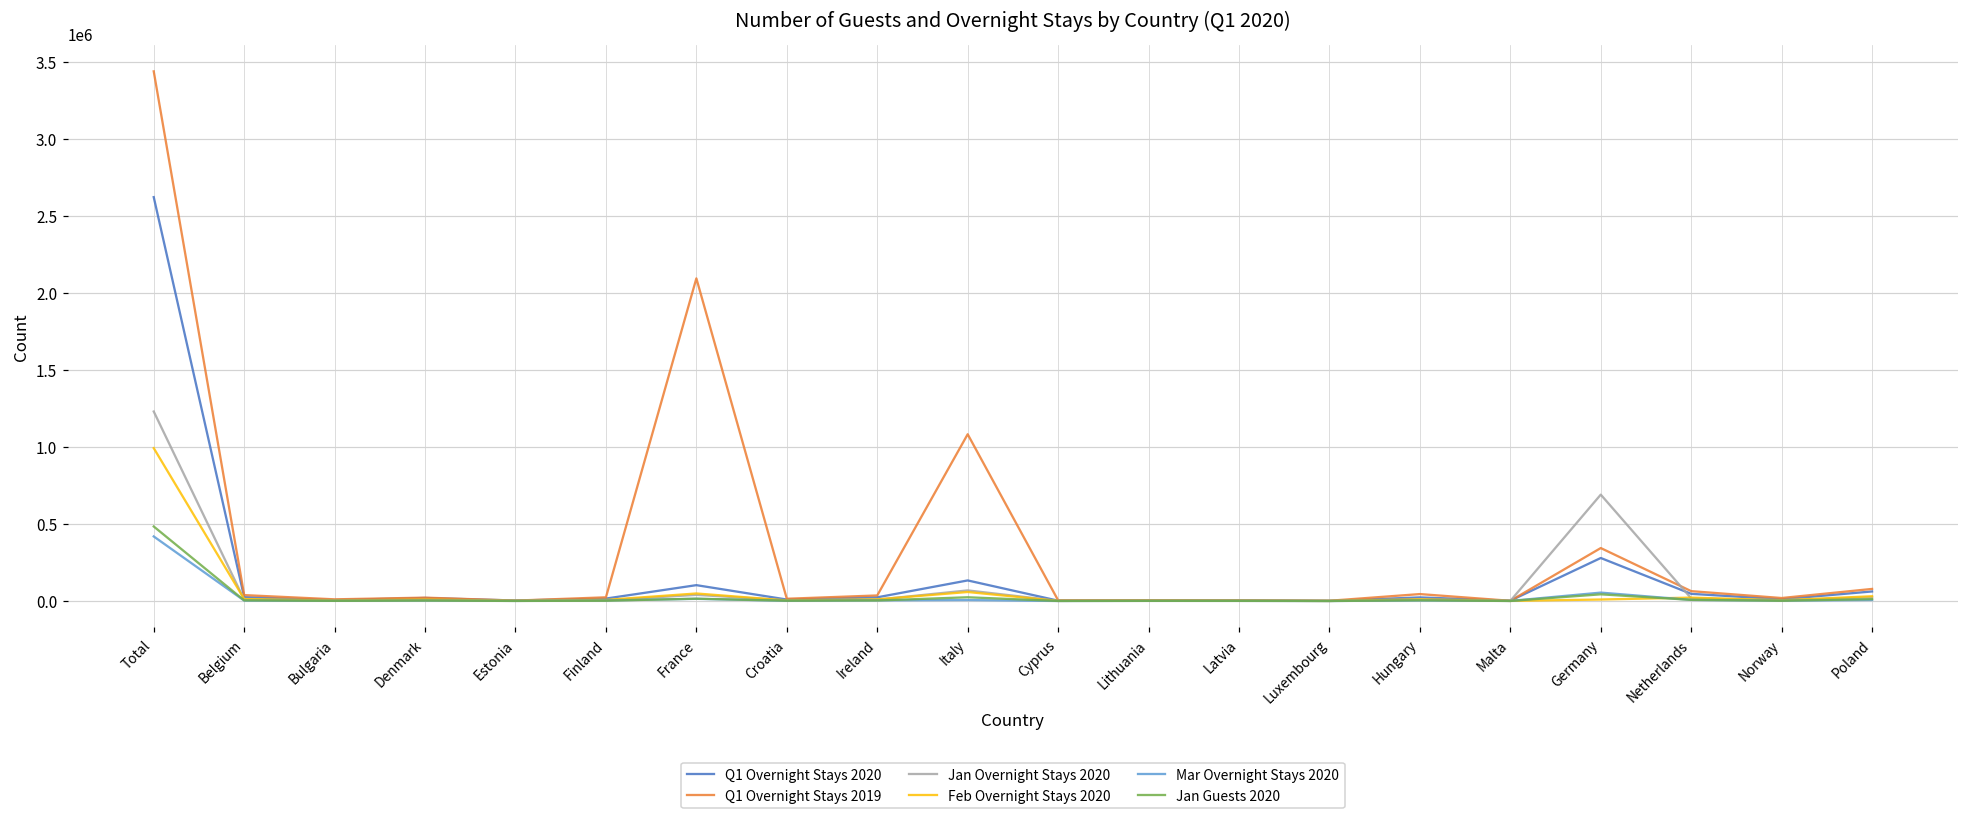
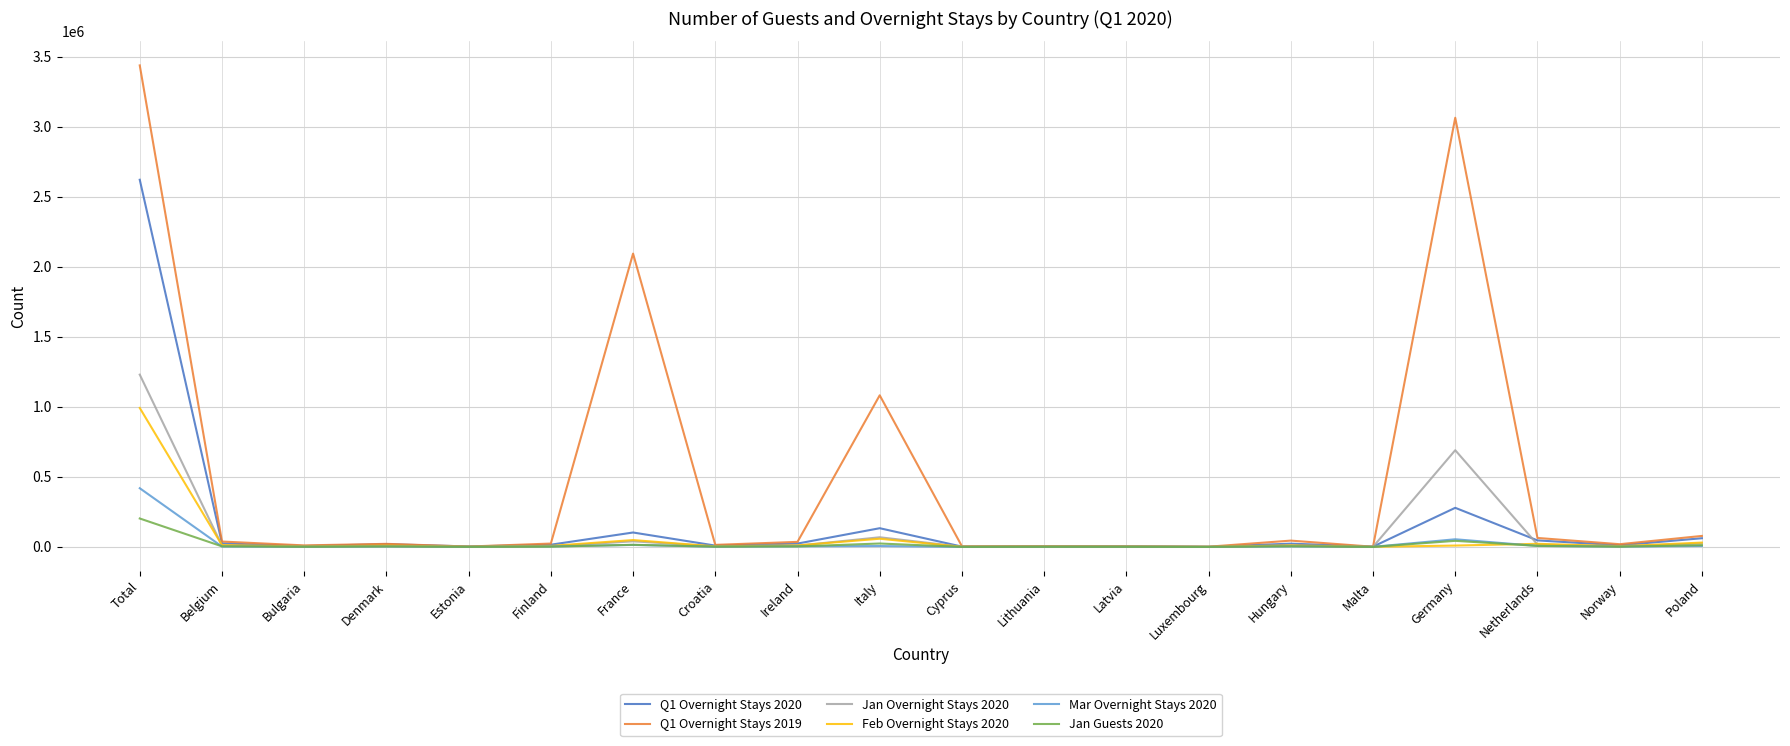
  {
    "Q1 Overnight Stays 2019": {
      "Total": 3440000,
      "France": 2090000,
      "Italy": 1080000,
      "Hungary": 50000,
-     "Germany": 340000
+     "Germany": 3060000
    },
    "Jan Overnight Stays 2020": {
      "Total": 1230000,
      "Germany": 690000
    },
    "Feb Overnight Stays 2020": {
      "Total": 990000,
      "Germany": 10000
    },
    "Jan Guests 2020": {
-     "Total": 480000,
+     "Total": 200000,
      "Italy": 20000
    }
  }
